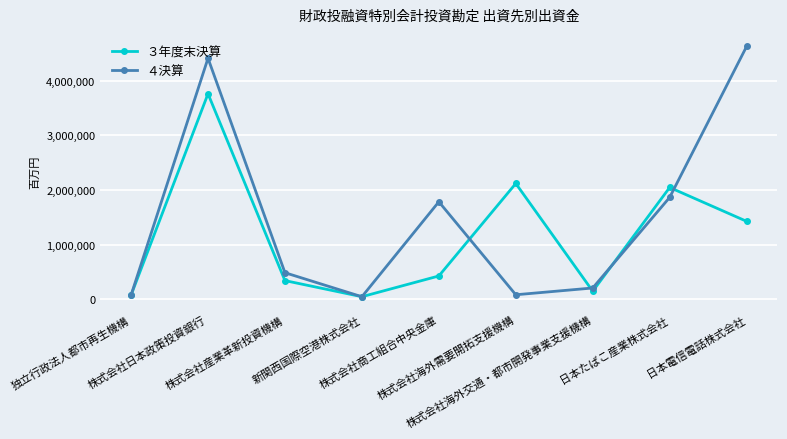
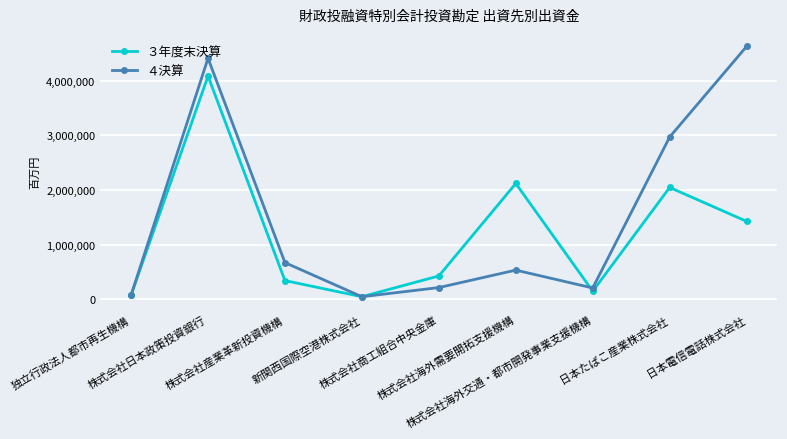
  {
    "３年度末決算": {
-     "株式会社日本政策投資銀行": "3,800,000",
+     "株式会社日本政策投資銀行": "4,100,000",
      "株式会社産業革新投資機構": "300,000",
      "株式会社商工組合中央金庫": "400,000",
      "株式会社海外需要開拓支援機構": "2,100,000",
      "株式会社海外交通・都市開発事業支援機構": "200,000",
      "日本たばこ産業株式会社": "2,000,000",
      "日本電信電話株式会社": "1,400,000"
    },
    "４決算": {
      "株式会社日本政策投資銀行": "4,400,000",
-     "株式会社産業革新投資機構": "500,000",
-     "株式会社商工組合中央金庫": "1,800,000",
-     "株式会社海外需要開拓支援機構": "100,000",
+     "株式会社産業革新投資機構": "700,000",
+     "株式会社商工組合中央金庫": "200,000",
+     "株式会社海外需要開拓支援機構": "500,000",
      "株式会社海外交通・都市開発事業支援機構": "200,000",
-     "日本たばこ産業株式会社": "1,900,000",
+     "日本たばこ産業株式会社": "3,000,000",
      "日本電信電話株式会社": "4,600,000"
    }
  }
